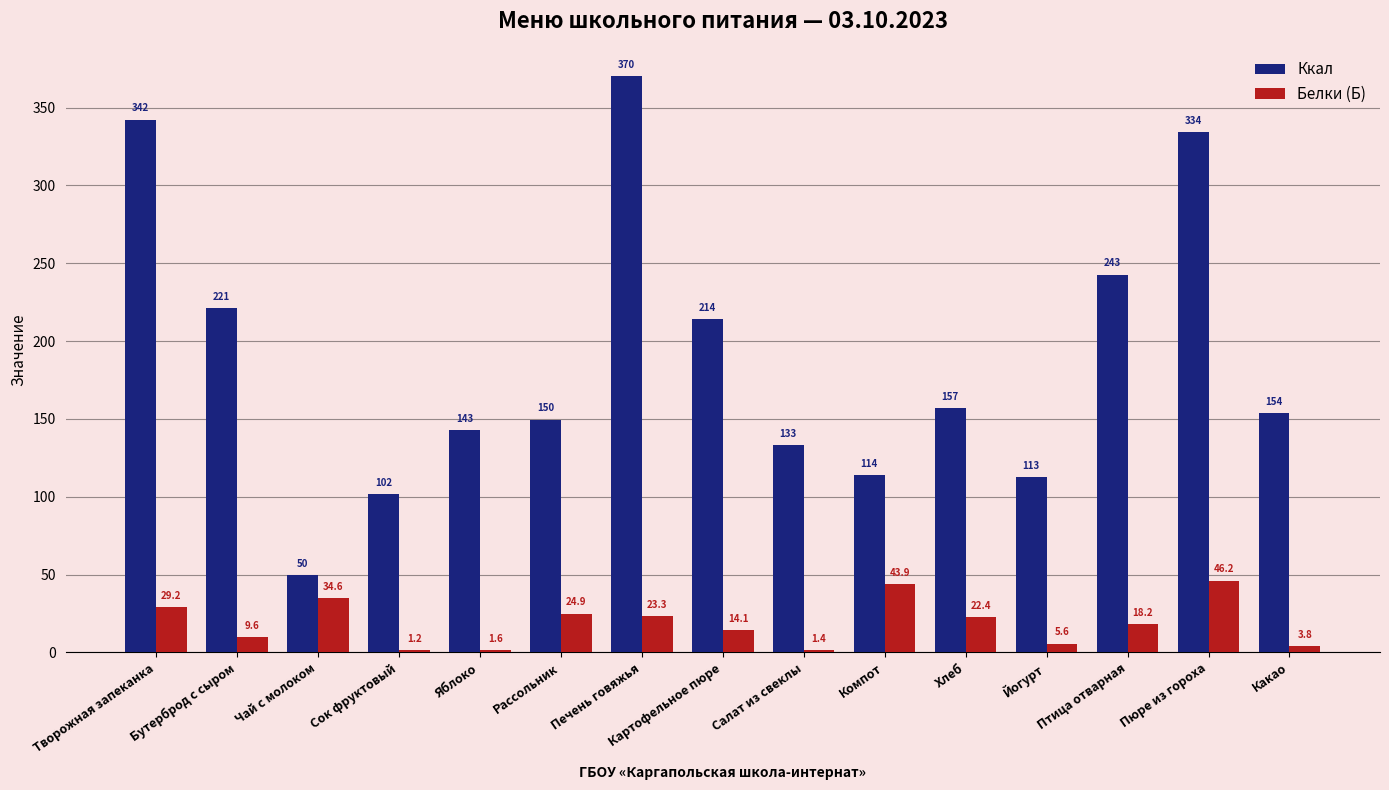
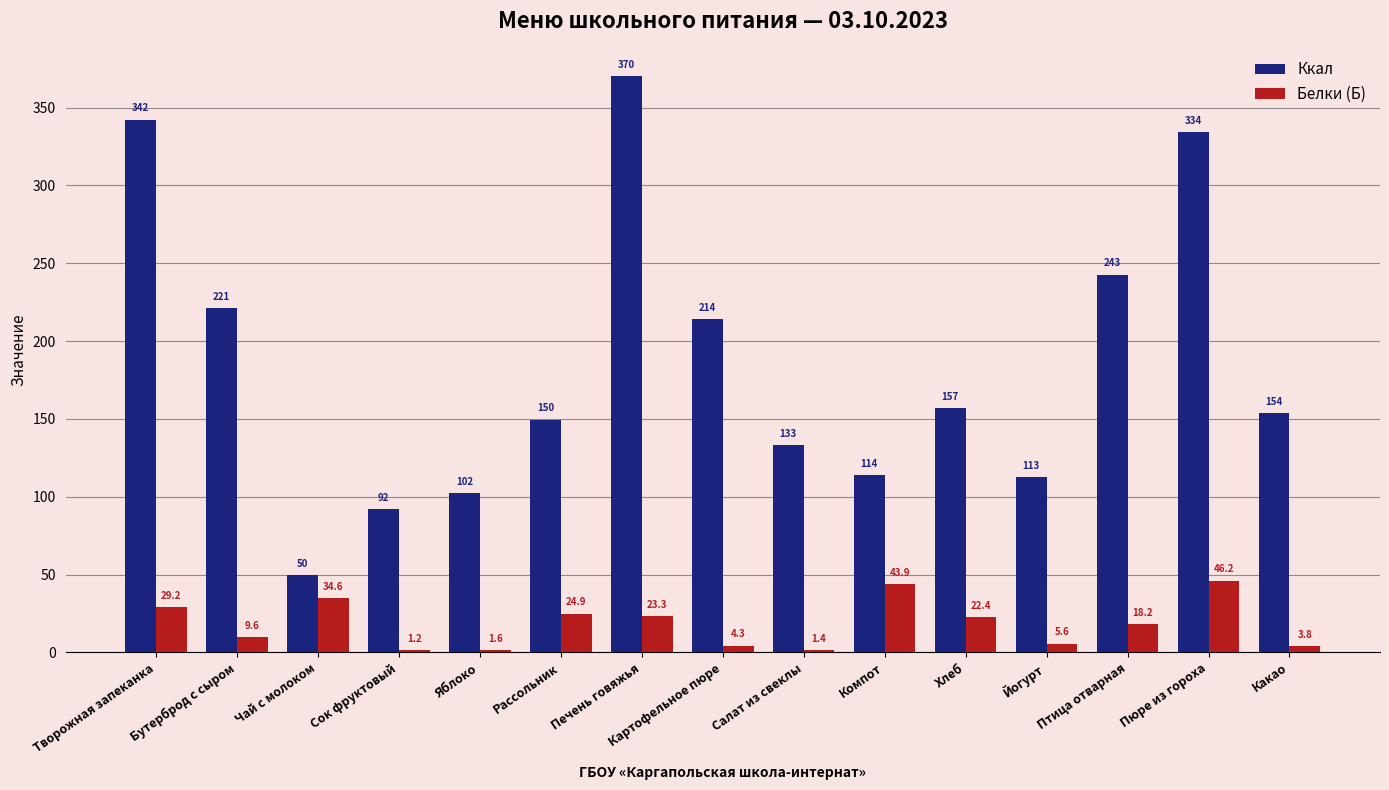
  {
    "Ккал": {
      "Творожная запеканка": 342,
      "Бутерброд с сыром": 221,
      "Чай с молоком": 50,
-     "Сок фруктовый": 102,
-     "Яблоко": 143,
+     "Сок фруктовый": 92,
+     "Яблоко": 102,
      "Рассольник": 150,
      "Печень говяжья": 370,
      "Картофельное пюре": 214,
      "Салат из свеклы": 133,
      "Компот": 114,
      "Хлеб": 157,
      "Йогурт": 113,
      "Птица отварная": 243,
      "Пюре из гороха": 334,
      "Какао": 154
    },
    "Белки (Б)": {
      "Творожная запеканка": 29.2,
      "Бутерброд с сыром": 9.6,
      "Чай с молоком": 34.6,
      "Сок фруктовый": 1.2,
      "Яблоко": 1.6,
      "Рассольник": 24.9,
      "Печень говяжья": 23.3,
-     "Картофельное пюре": 14.1,
+     "Картофельное пюре": 4.3,
      "Салат из свеклы": 1.4,
      "Компот": 43.9,
      "Хлеб": 22.4,
      "Йогурт": 5.6,
      "Птица отварная": 18.2,
      "Пюре из гороха": 46.2,
      "Какао": 3.8
    }
  }
